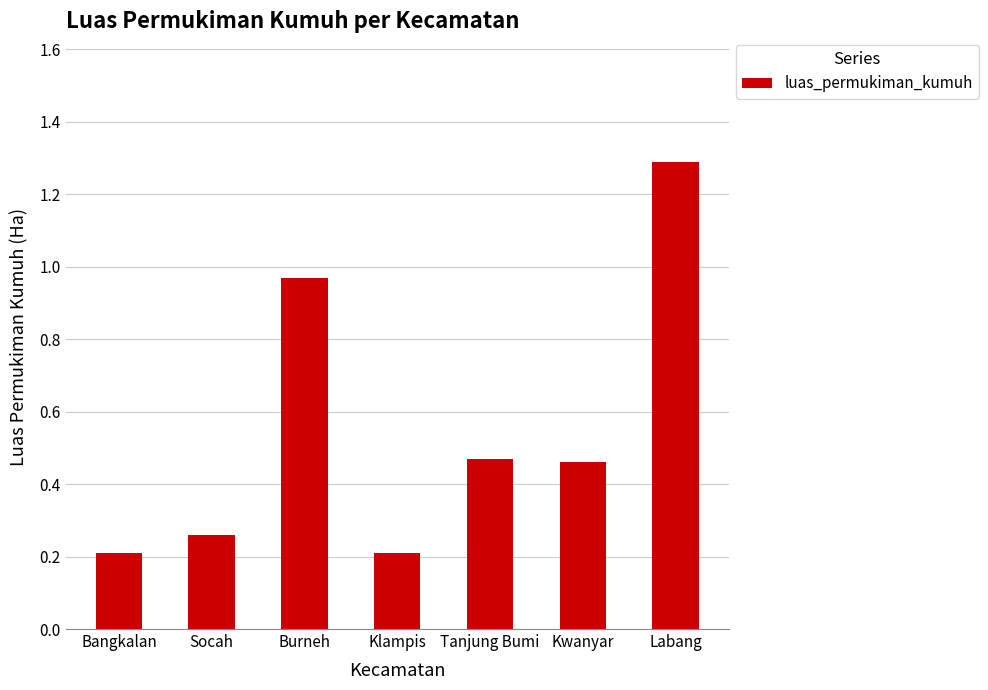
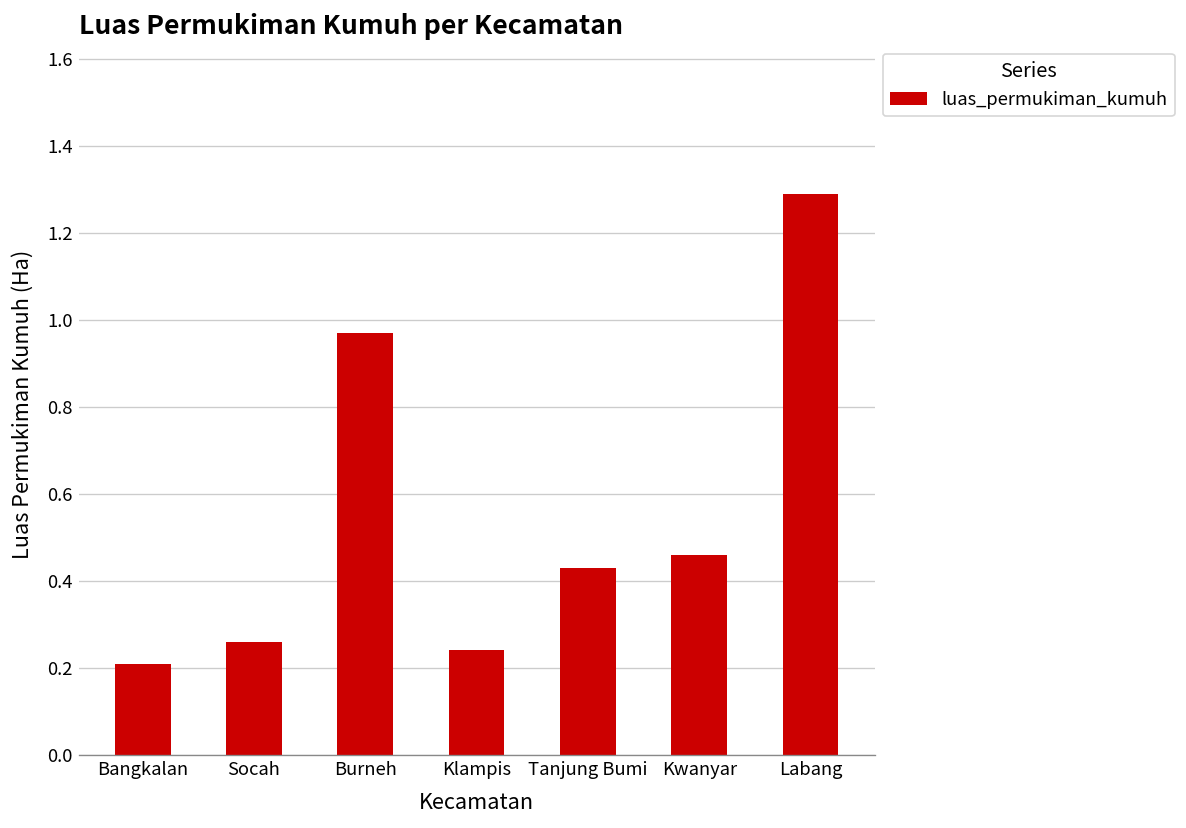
  {
    "Bangkalan": 0.21,
    "Socah": 0.26,
    "Burneh": 0.97,
-   "Klampis": 0.21,
-   "Tanjung Bumi": 0.47,
+   "Klampis": 0.24,
+   "Tanjung Bumi": 0.43,
    "Kwanyar": 0.46,
    "Labang": 1.29
  }
